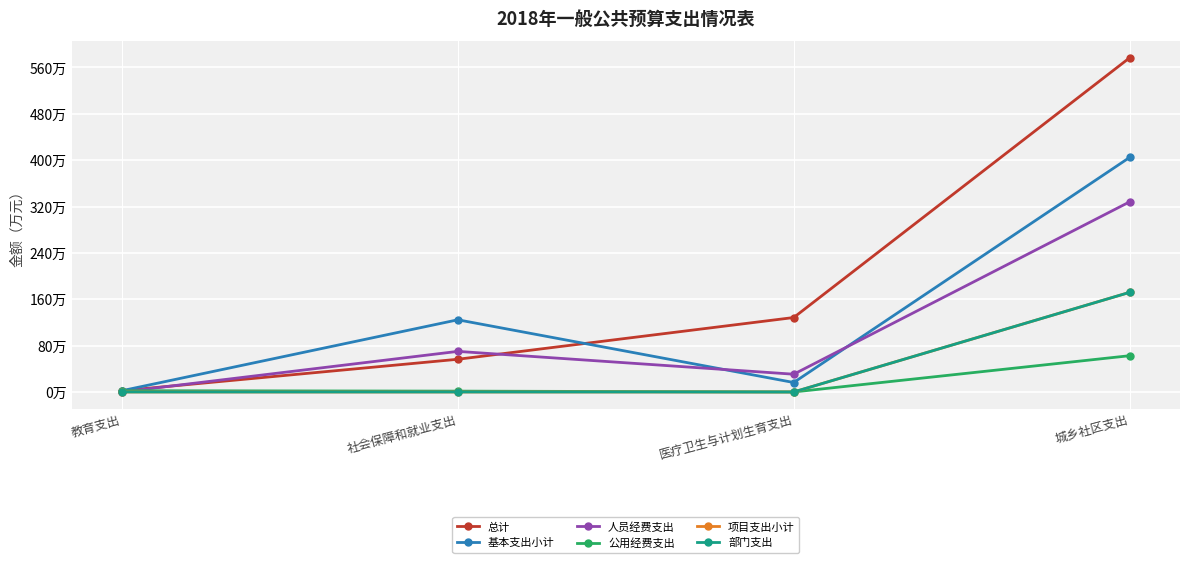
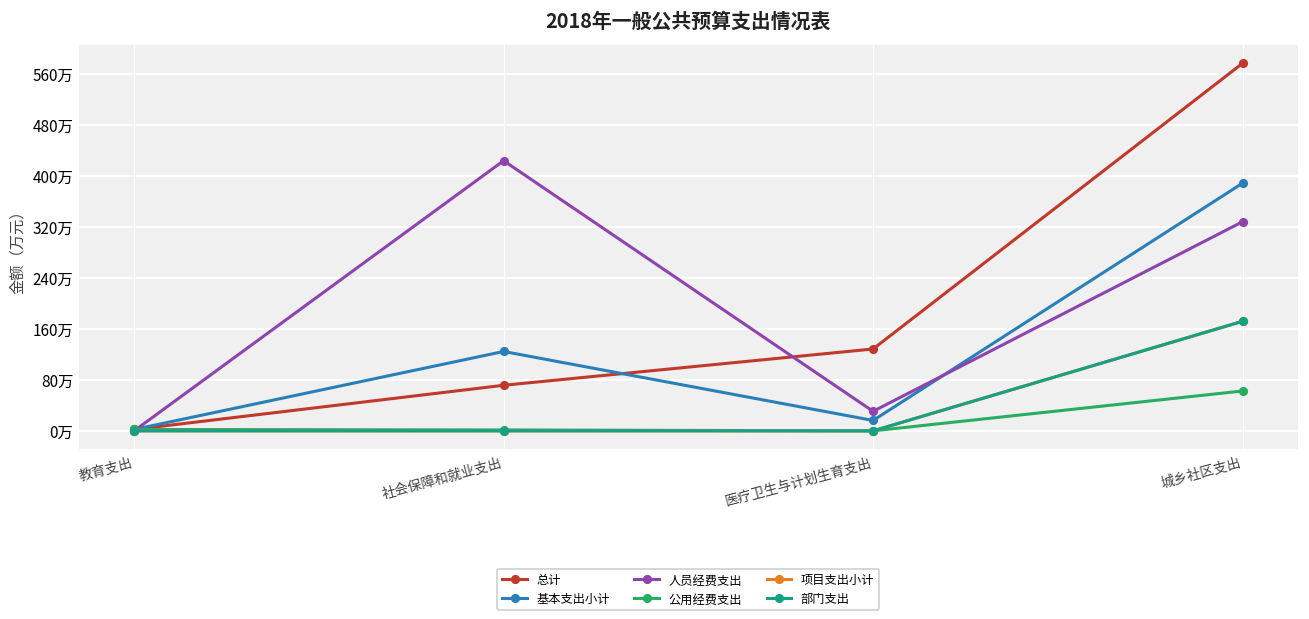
  {
    "总计": {
-     "社会保障和就业支出": "60万",
+     "社会保障和就业支出": "70万",
      "医疗卫生与计划生育支出": "130万",
      "城乡社区支出": "580万"
    },
    "基本支出小计": {
      "社会保障和就业支出": "120万",
      "医疗卫生与计划生育支出": "20万",
-     "城乡社区支出": "400万"
+     "城乡社区支出": "390万"
    },
    "人员经费支出": {
-     "社会保障和就业支出": "70万",
+     "社会保障和就业支出": "420万",
      "医疗卫生与计划生育支出": "30万",
      "城乡社区支出": "330万"
    }
  }
